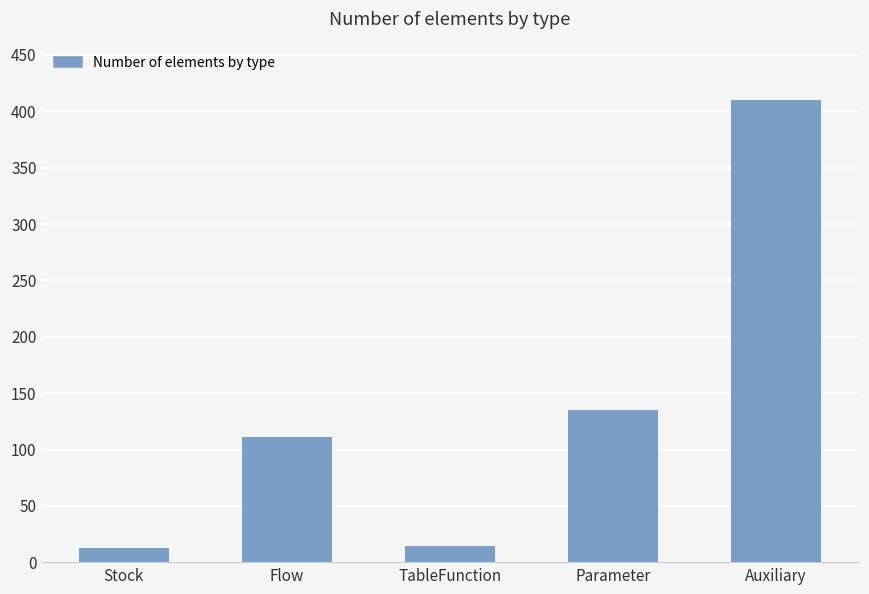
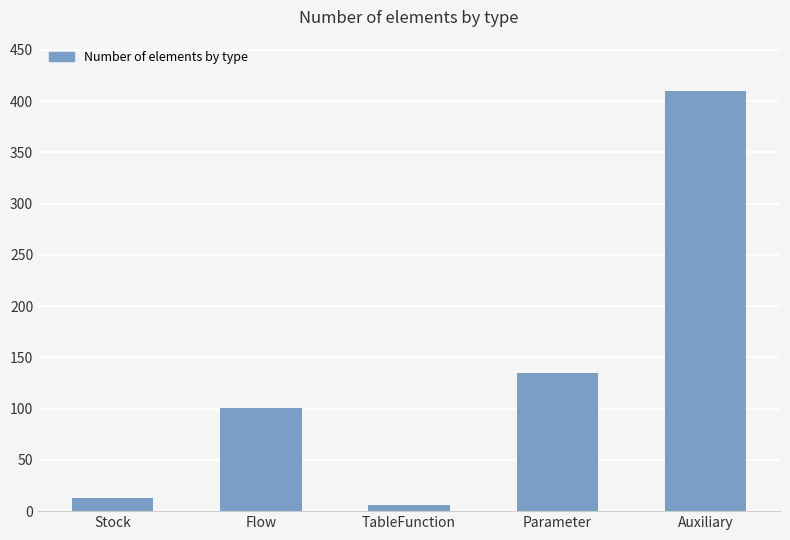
  {
    "Stock": 13,
-   "Flow": 111,
-   "TableFunction": 14,
+   "Flow": 101,
+   "TableFunction": 6,
    "Parameter": 135,
    "Auxiliary": 410
  }
